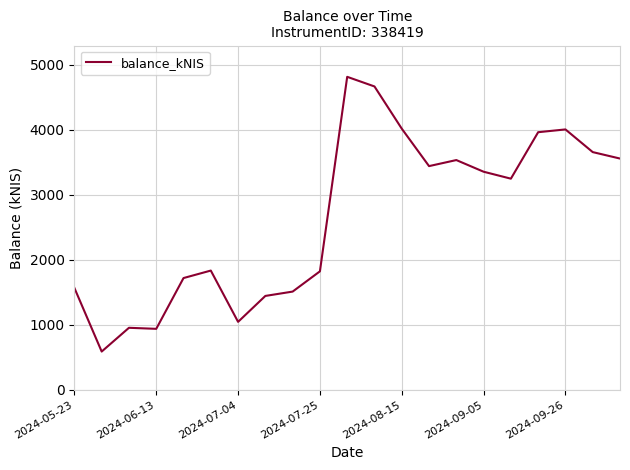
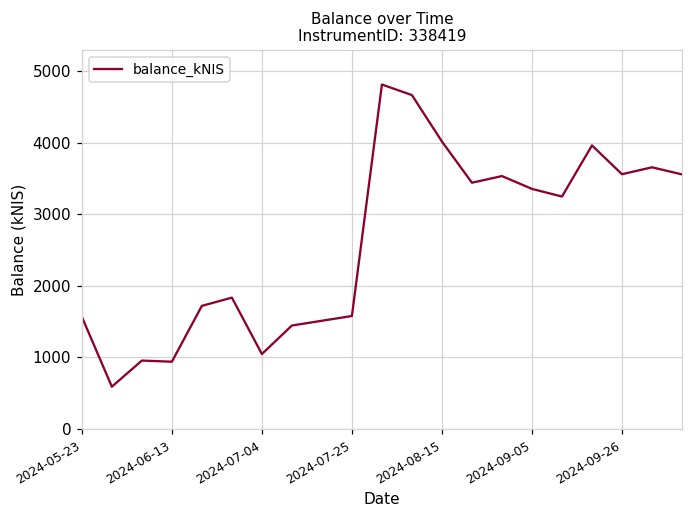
  {
    "2024-05-23": 1600,
    "2024-06-13": 900,
    "2024-07-04": 1000,
-   "2024-07-25": 1800,
+   "2024-07-25": 1600,
    "2024-08-15": 4000,
    "2024-09-05": 3400,
-   "2024-09-26": 4000
+   "2024-09-26": 3600
  }
